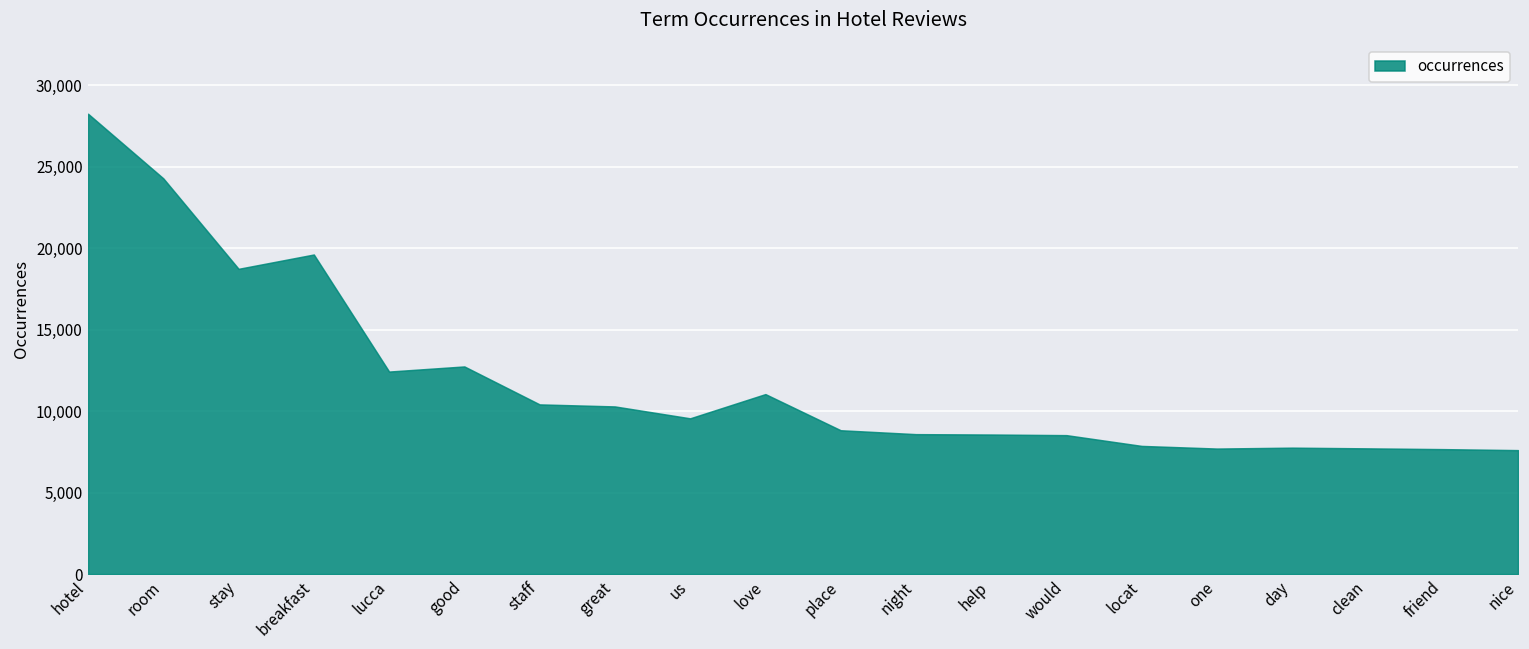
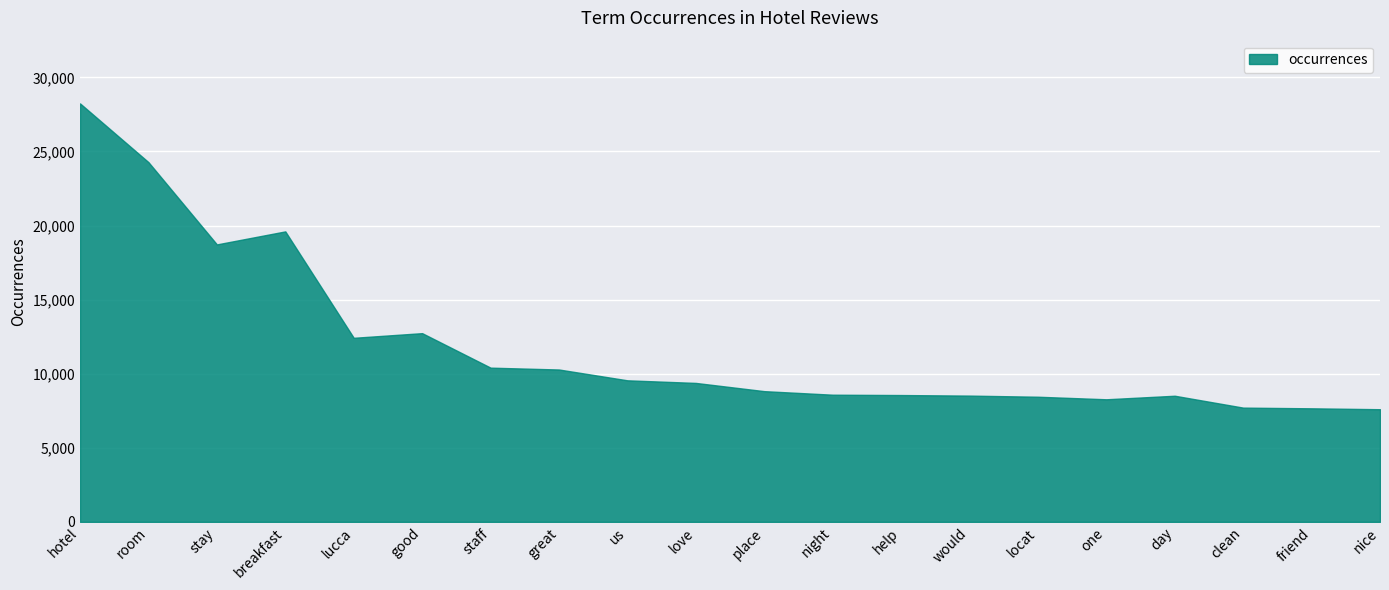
  {
    "hotel": "28,200",
    "room": "24,300",
    "stay": "18,700",
    "breakfast": "19,600",
    "lucca": "12,400",
    "good": "12,700",
    "staff": "10,400",
    "great": "10,300",
    "us": "9,600",
-   "love": "11,000",
+   "love": "9,400",
    "place": "8,800",
    "night": "8,600",
    "help": "8,600",
    "would": "8,500",
-   "locat": "7,900",
-   "one": "7,700",
-   "day": "7,800",
+   "locat": "8,400",
+   "one": "8,300",
+   "day": "8,500",
    "clean": "7,700",
    "friend": "7,700",
    "nice": "7,600"
  }
